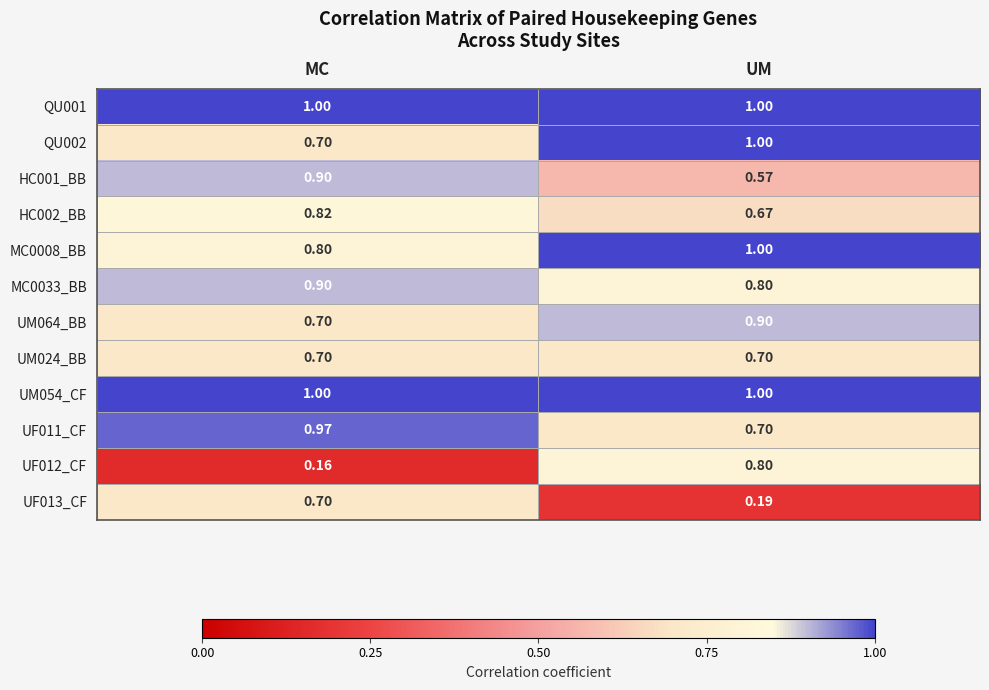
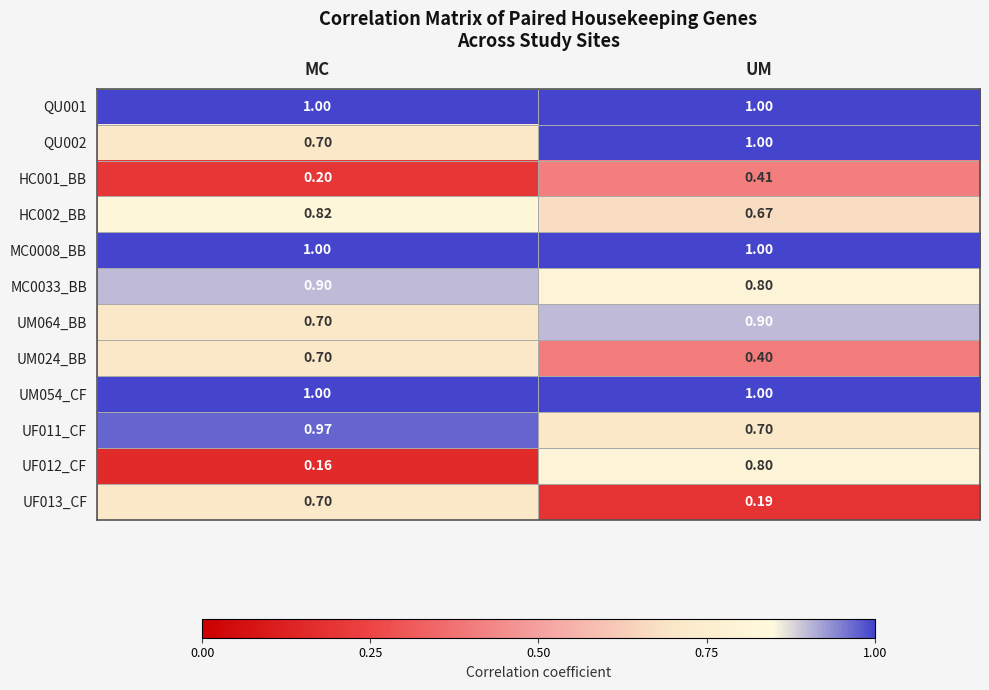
  {
    "QU001": {
      "MC": 1.00,
      "UM": 1.00
    },
    "QU002": {
      "MC": 0.70,
      "UM": 1.00
    },
    "HC001_BB": {
-     "MC": 0.90,
-     "UM": 0.57
+     "MC": 0.20,
+     "UM": 0.41
    },
    "HC002_BB": {
      "MC": 0.82,
      "UM": 0.67
    },
    "MC0008_BB": {
-     "MC": 0.80,
+     "MC": 1.00,
      "UM": 1.00
    },
    "MC0033_BB": {
      "MC": 0.90,
      "UM": 0.80
    },
    "UM064_BB": {
      "MC": 0.70,
      "UM": 0.90
    },
    "UM024_BB": {
      "MC": 0.70,
-     "UM": 0.70
+     "UM": 0.40
    },
    "UM054_CF": {
      "MC": 1.00,
      "UM": 1.00
    },
    "UF011_CF": {
      "MC": 0.97,
      "UM": 0.70
    },
    "UF012_CF": {
      "MC": 0.16,
      "UM": 0.80
    },
    "UF013_CF": {
      "MC": 0.70,
      "UM": 0.19
    }
  }
